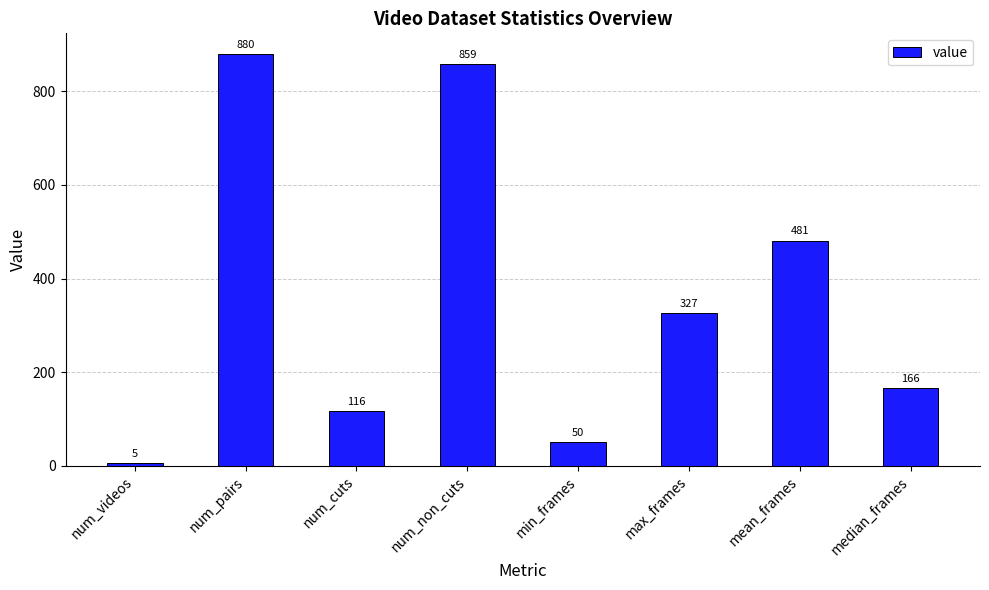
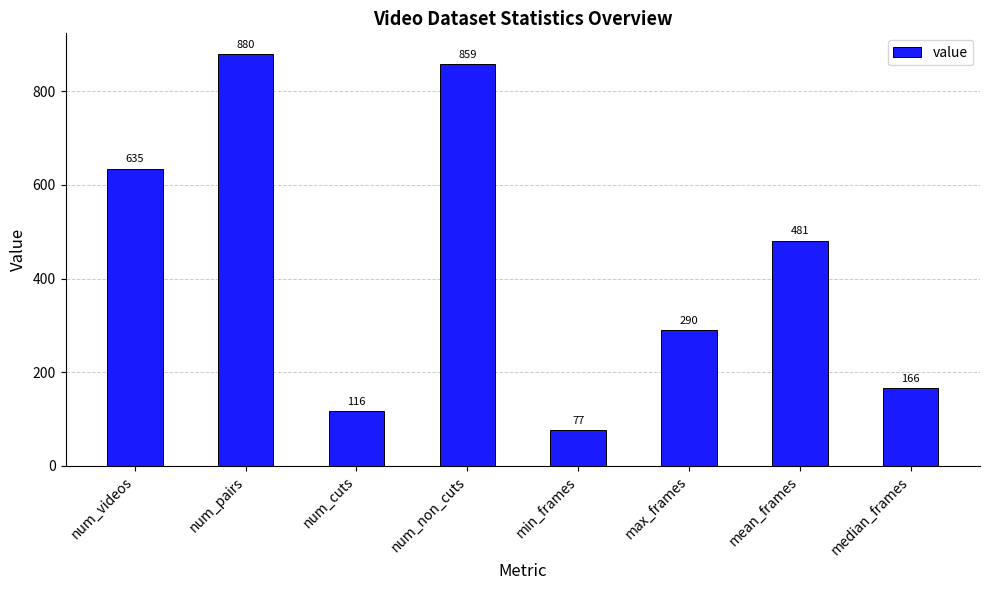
  {
-   "num_videos": 5,
+   "num_videos": 635,
    "num_pairs": 880,
    "num_cuts": 116,
    "num_non_cuts": 859,
-   "min_frames": 50,
-   "max_frames": 327,
+   "min_frames": 77,
+   "max_frames": 290,
    "mean_frames": 481,
    "median_frames": 166
  }
